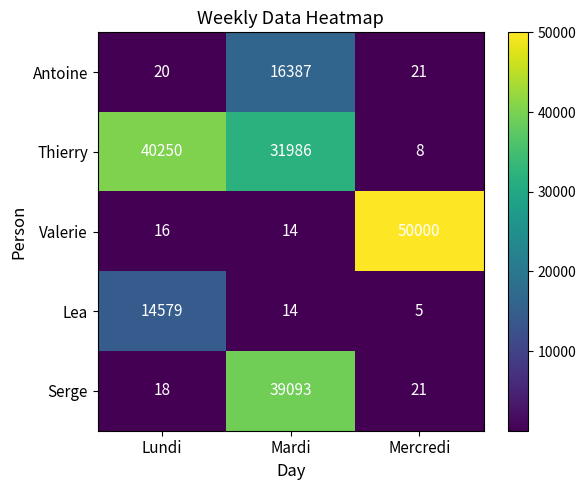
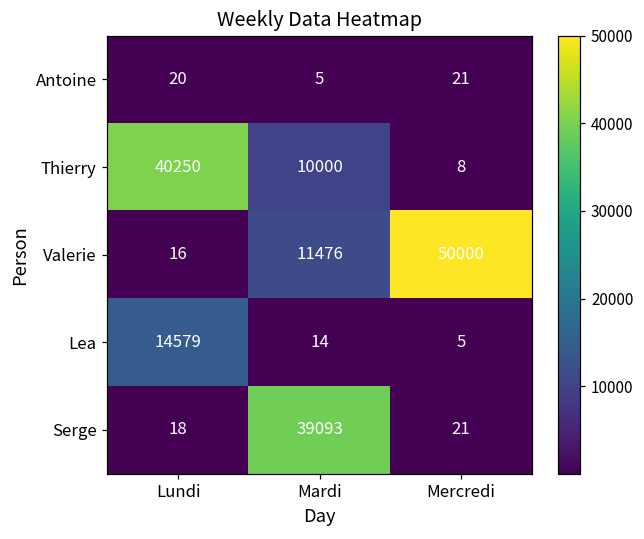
  {
    "Antoine": {
      "Lundi": 20,
-     "Mardi": 16387,
+     "Mardi": 5,
      "Mercredi": 21
    },
    "Thierry": {
      "Lundi": 40250,
-     "Mardi": 31986,
+     "Mardi": 10000,
      "Mercredi": 8
    },
    "Valerie": {
      "Lundi": 16,
-     "Mardi": 14,
+     "Mardi": 11476,
      "Mercredi": 50000
    },
    "Lea": {
      "Lundi": 14579,
      "Mardi": 14,
      "Mercredi": 5
    },
    "Serge": {
      "Lundi": 18,
      "Mardi": 39093,
      "Mercredi": 21
    }
  }
